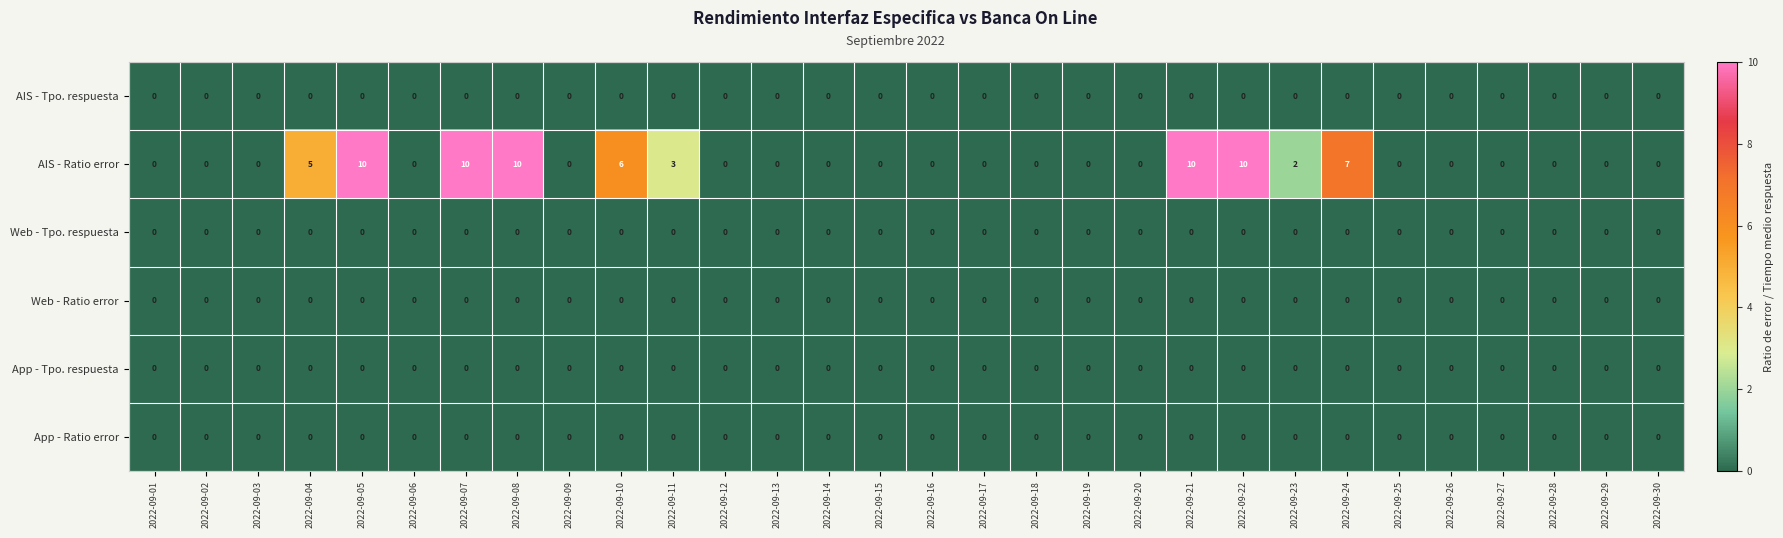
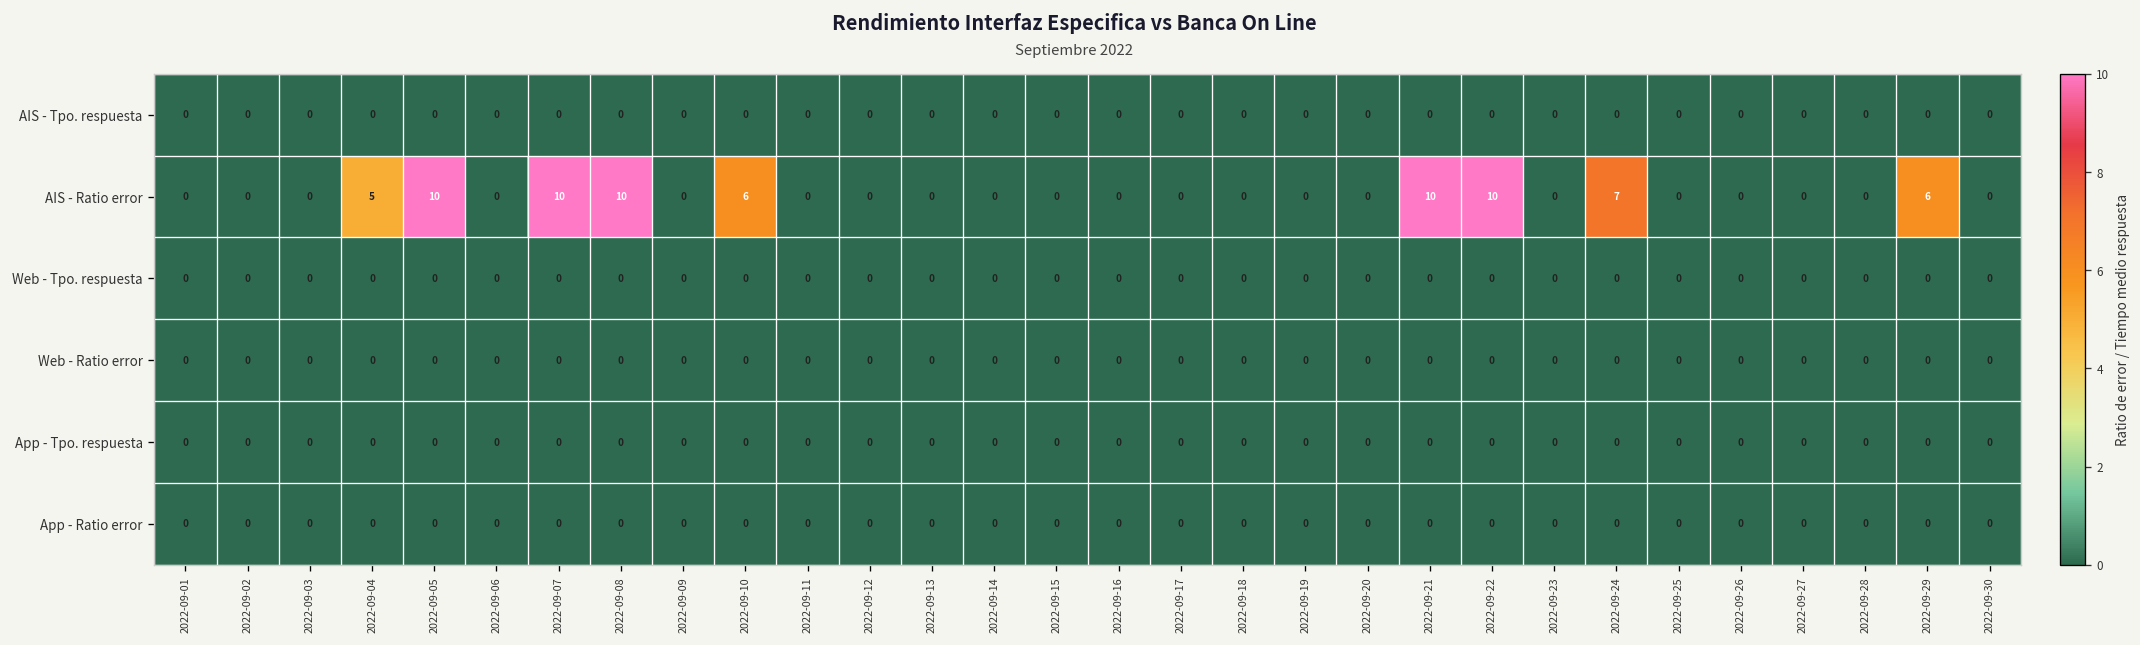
  {
    "AIS - Tpo. respuesta": {
      "2022-09-01": 0,
      "2022-09-02": 0,
      "2022-09-03": 0,
      "2022-09-04": 0,
      "2022-09-05": 0,
      "2022-09-06": 0,
      "2022-09-07": 0,
      "2022-09-08": 0,
      "2022-09-09": 0,
      "2022-09-10": 0,
      "2022-09-11": 0,
      "2022-09-12": 0,
      "2022-09-13": 0,
      "2022-09-14": 0,
      "2022-09-15": 0,
      "2022-09-16": 0,
      "2022-09-17": 0,
      "2022-09-18": 0,
      "2022-09-19": 0,
      "2022-09-20": 0,
      "2022-09-21": 0,
      "2022-09-22": 0,
      "2022-09-23": 0,
      "2022-09-24": 0,
      "2022-09-25": 0,
      "2022-09-26": 0,
      "2022-09-27": 0,
      "2022-09-28": 0,
      "2022-09-29": 0,
      "2022-09-30": 0
    },
    "AIS - Ratio error": {
      "2022-09-01": 0,
      "2022-09-02": 0,
      "2022-09-03": 0,
      "2022-09-04": 5,
      "2022-09-05": 10,
      "2022-09-06": 0,
      "2022-09-07": 10,
      "2022-09-08": 10,
      "2022-09-09": 0,
      "2022-09-10": 6,
-     "2022-09-11": 3,
+     "2022-09-11": 0,
      "2022-09-12": 0,
      "2022-09-13": 0,
      "2022-09-14": 0,
      "2022-09-15": 0,
      "2022-09-16": 0,
      "2022-09-17": 0,
      "2022-09-18": 0,
      "2022-09-19": 0,
      "2022-09-20": 0,
      "2022-09-21": 10,
      "2022-09-22": 10,
-     "2022-09-23": 2,
+     "2022-09-23": 0,
      "2022-09-24": 7,
      "2022-09-25": 0,
      "2022-09-26": 0,
      "2022-09-27": 0,
      "2022-09-28": 0,
-     "2022-09-29": 0,
+     "2022-09-29": 6,
      "2022-09-30": 0
    },
    "Web - Tpo. respuesta": {
      "2022-09-01": 0,
      "2022-09-02": 0,
      "2022-09-03": 0,
      "2022-09-04": 0,
      "2022-09-05": 0,
      "2022-09-06": 0,
      "2022-09-07": 0,
      "2022-09-08": 0,
      "2022-09-09": 0,
      "2022-09-10": 0,
      "2022-09-11": 0,
      "2022-09-12": 0,
      "2022-09-13": 0,
      "2022-09-14": 0,
      "2022-09-15": 0,
      "2022-09-16": 0,
      "2022-09-17": 0,
      "2022-09-18": 0,
      "2022-09-19": 0,
      "2022-09-20": 0,
      "2022-09-21": 0,
      "2022-09-22": 0,
      "2022-09-23": 0,
      "2022-09-24": 0,
      "2022-09-25": 0,
      "2022-09-26": 0,
      "2022-09-27": 0,
      "2022-09-28": 0,
      "2022-09-29": 0,
      "2022-09-30": 0
    },
    "Web - Ratio error": {
      "2022-09-01": 0,
      "2022-09-02": 0,
      "2022-09-03": 0,
      "2022-09-04": 0,
      "2022-09-05": 0,
      "2022-09-06": 0,
      "2022-09-07": 0,
      "2022-09-08": 0,
      "2022-09-09": 0,
      "2022-09-10": 0,
      "2022-09-11": 0,
      "2022-09-12": 0,
      "2022-09-13": 0,
      "2022-09-14": 0,
      "2022-09-15": 0,
      "2022-09-16": 0,
      "2022-09-17": 0,
      "2022-09-18": 0,
      "2022-09-19": 0,
      "2022-09-20": 0,
      "2022-09-21": 0,
      "2022-09-22": 0,
      "2022-09-23": 0,
      "2022-09-24": 0,
      "2022-09-25": 0,
      "2022-09-26": 0,
      "2022-09-27": 0,
      "2022-09-28": 0,
      "2022-09-29": 0,
      "2022-09-30": 0
    },
    "App - Tpo. respuesta": {
      "2022-09-01": 0,
      "2022-09-02": 0,
      "2022-09-03": 0,
      "2022-09-04": 0,
      "2022-09-05": 0,
      "2022-09-06": 0,
      "2022-09-07": 0,
      "2022-09-08": 0,
      "2022-09-09": 0,
      "2022-09-10": 0,
      "2022-09-11": 0,
      "2022-09-12": 0,
      "2022-09-13": 0,
      "2022-09-14": 0,
      "2022-09-15": 0,
      "2022-09-16": 0,
      "2022-09-17": 0,
      "2022-09-18": 0,
      "2022-09-19": 0,
      "2022-09-20": 0,
      "2022-09-21": 0,
      "2022-09-22": 0,
      "2022-09-23": 0,
      "2022-09-24": 0,
      "2022-09-25": 0,
      "2022-09-26": 0,
      "2022-09-27": 0,
      "2022-09-28": 0,
      "2022-09-29": 0,
      "2022-09-30": 0
    },
    "App - Ratio error": {
      "2022-09-01": 0,
      "2022-09-02": 0,
      "2022-09-03": 0,
      "2022-09-04": 0,
      "2022-09-05": 0,
      "2022-09-06": 0,
      "2022-09-07": 0,
      "2022-09-08": 0,
      "2022-09-09": 0,
      "2022-09-10": 0,
      "2022-09-11": 0,
      "2022-09-12": 0,
      "2022-09-13": 0,
      "2022-09-14": 0,
      "2022-09-15": 0,
      "2022-09-16": 0,
      "2022-09-17": 0,
      "2022-09-18": 0,
      "2022-09-19": 0,
      "2022-09-20": 0,
      "2022-09-21": 0,
      "2022-09-22": 0,
      "2022-09-23": 0,
      "2022-09-24": 0,
      "2022-09-25": 0,
      "2022-09-26": 0,
      "2022-09-27": 0,
      "2022-09-28": 0,
      "2022-09-29": 0,
      "2022-09-30": 0
    }
  }
